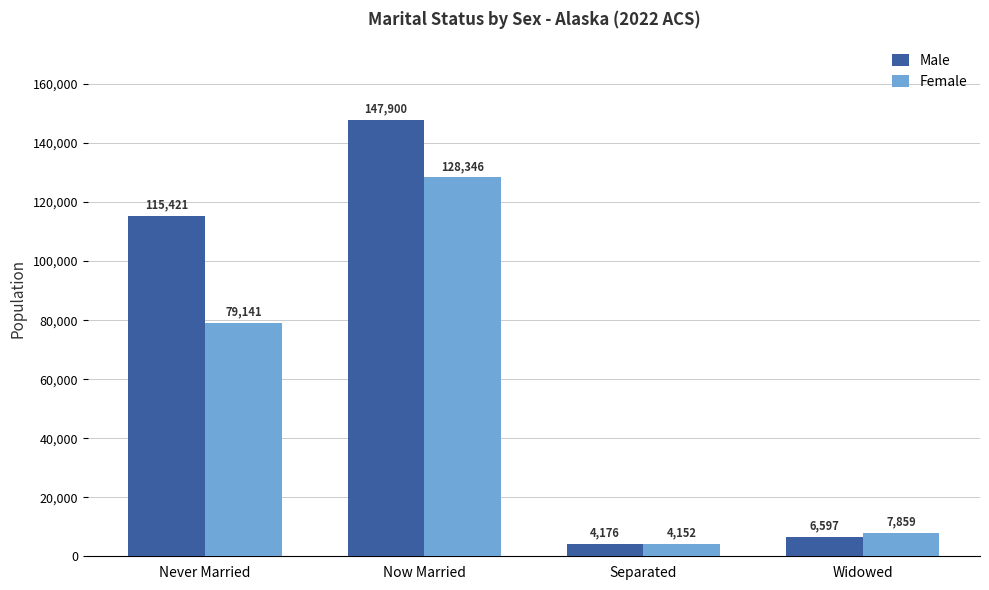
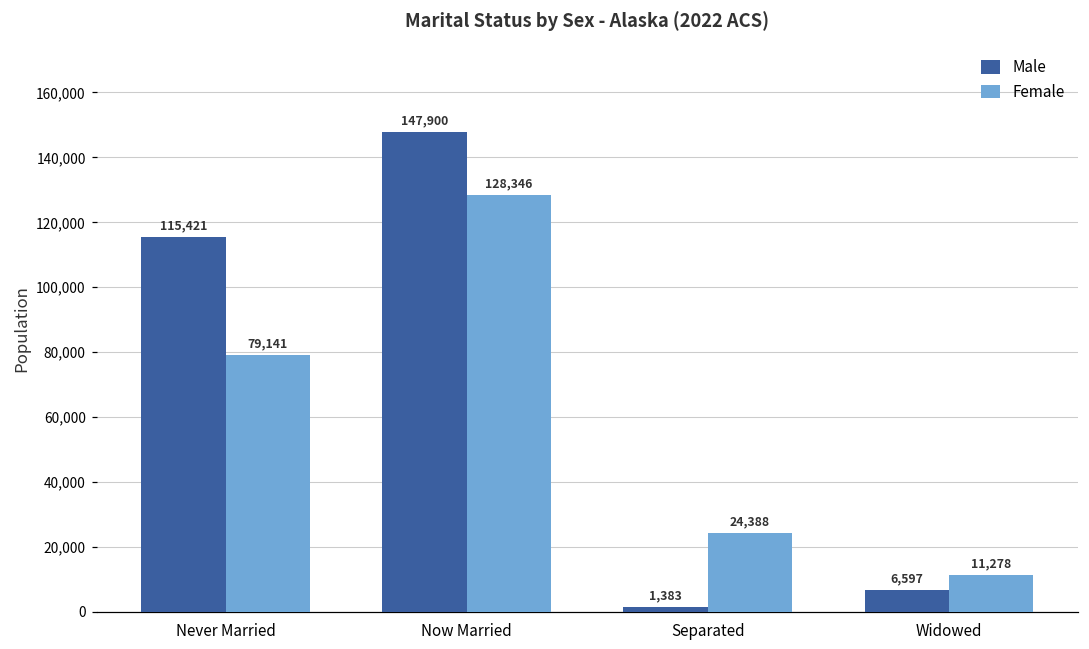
  {
    "Male": {
      "Never Married": "115,421",
      "Now Married": "147,900",
-     "Separated": "4,176",
+     "Separated": "1,383",
      "Widowed": "6,597"
    },
    "Female": {
      "Never Married": "79,141",
      "Now Married": "128,346",
-     "Separated": "4,152",
-     "Widowed": "7,859"
+     "Separated": "24,388",
+     "Widowed": "11,278"
    }
  }
